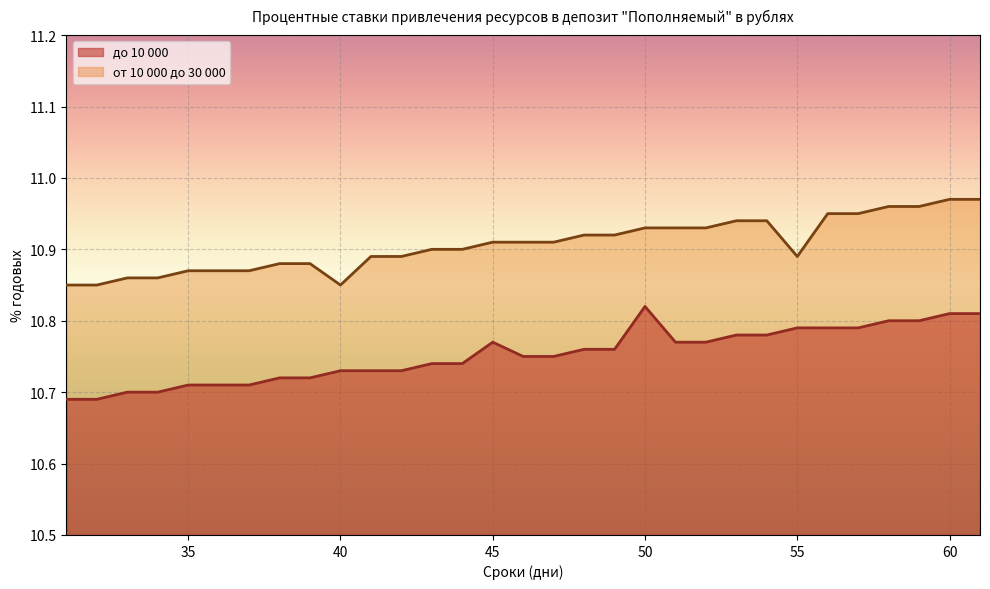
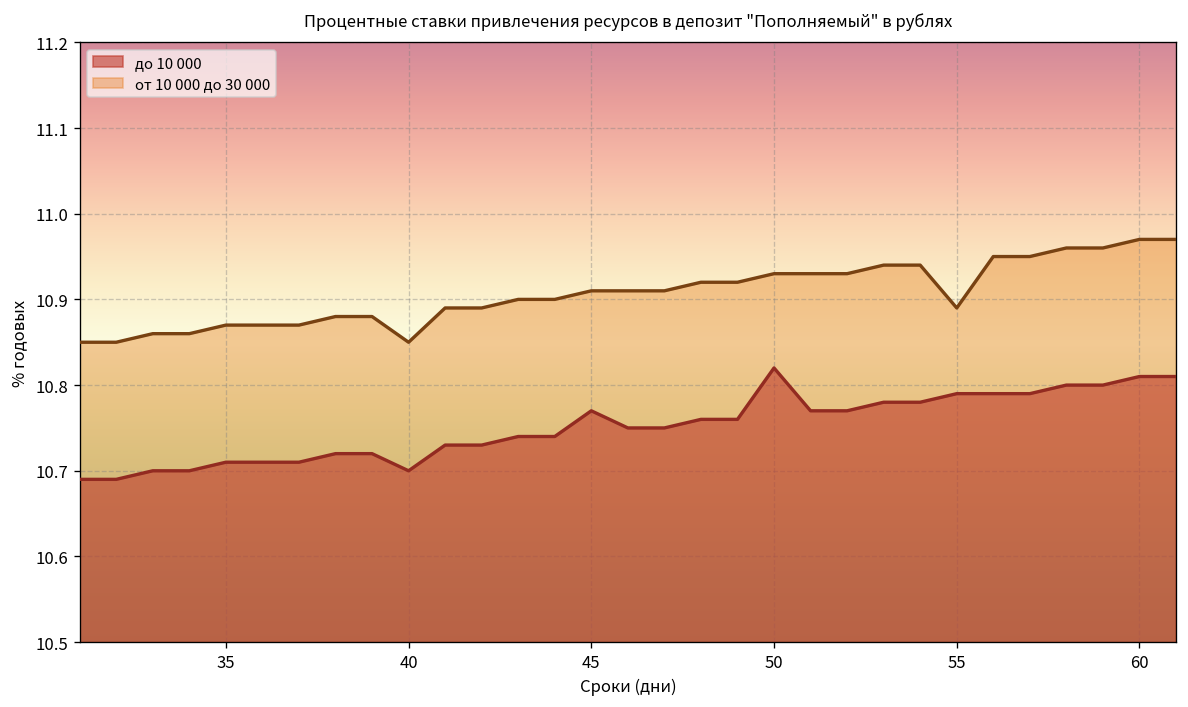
  {
    "до 10 000": {
      "35": 10.71,
-     "40": 10.73,
+     "40": 10.70,
      "45": 10.77,
      "50": 10.82,
      "55": 10.79,
      "60": 10.81
    },
    "от 10 000 до 30 000": {
      "35": 10.87,
      "40": 10.85,
      "45": 10.91,
      "50": 10.93,
      "55": 10.89,
      "60": 10.97
    }
  }
